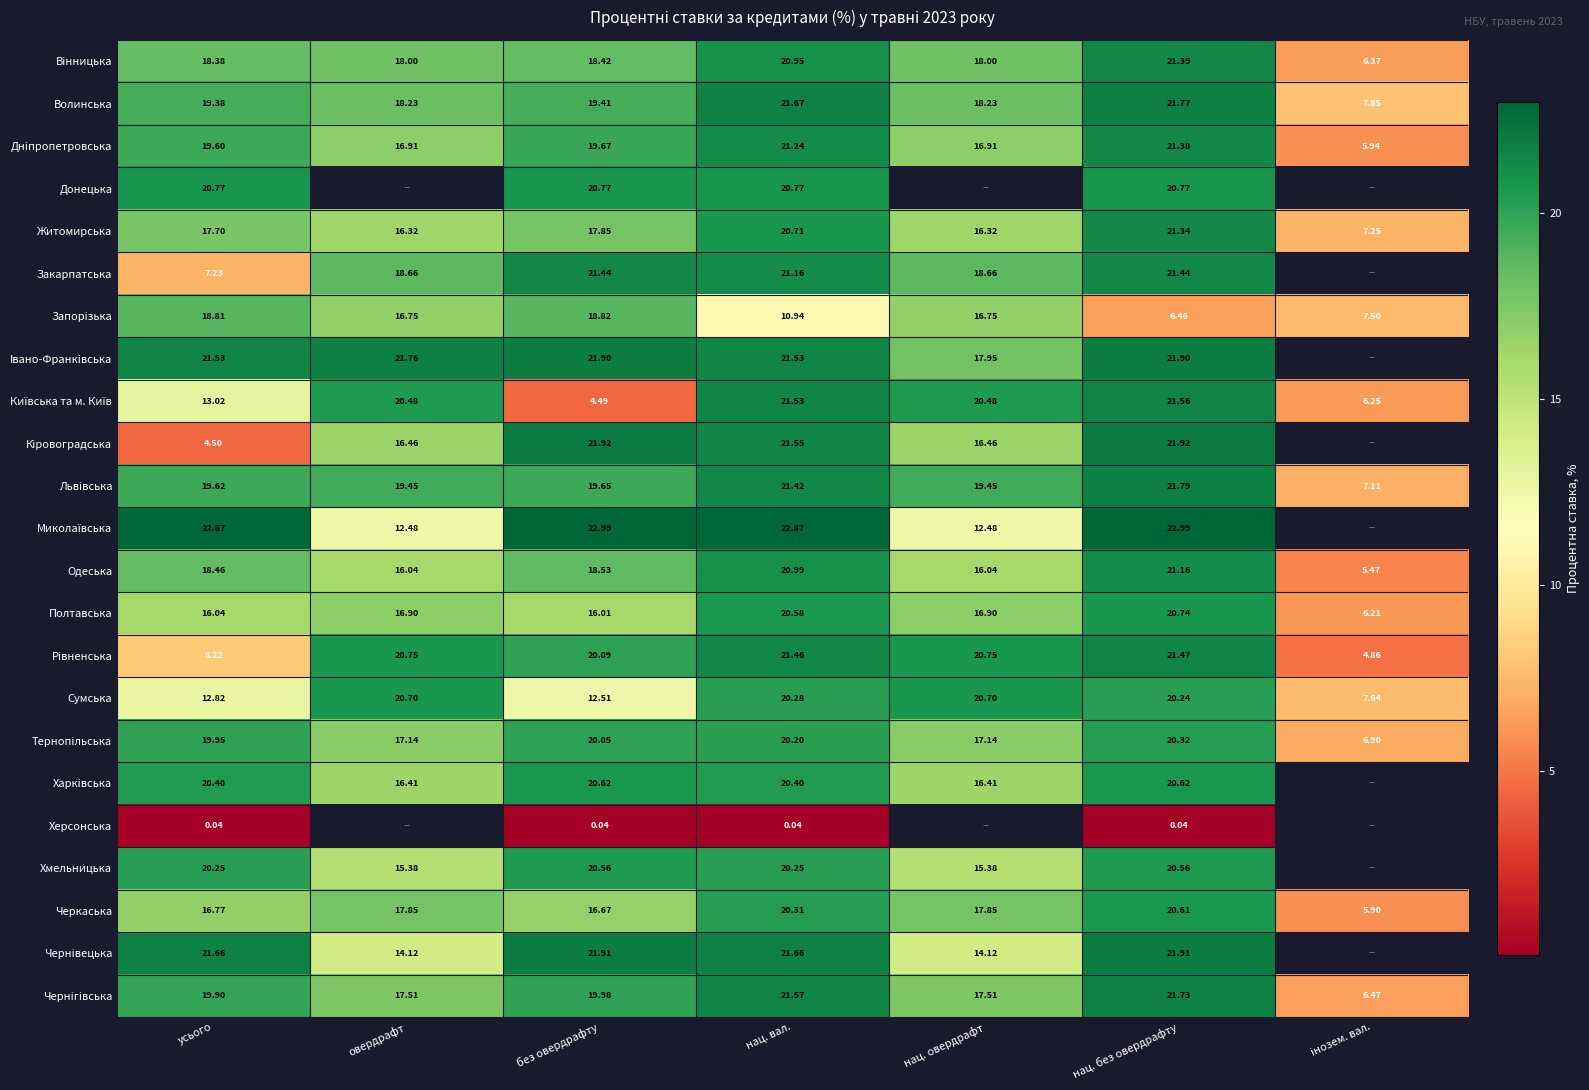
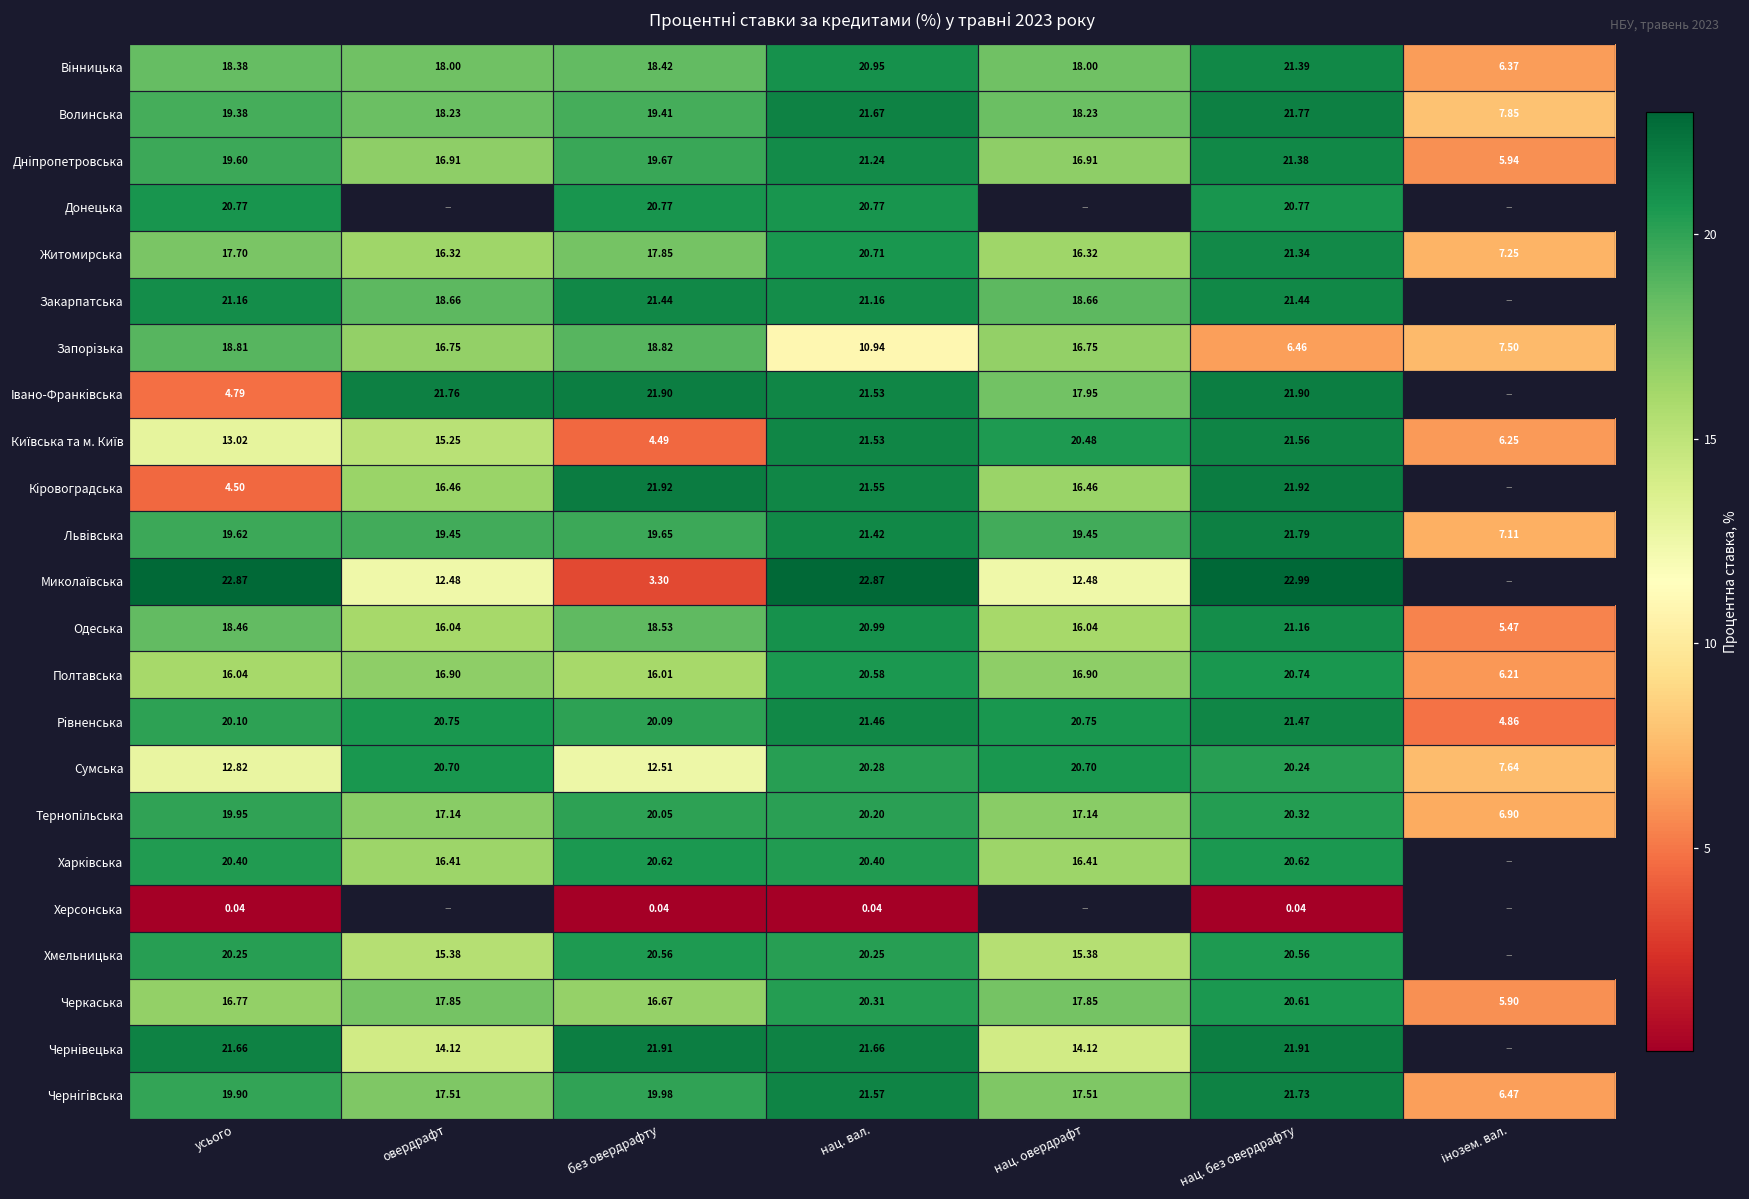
  {
    "Вiнницька": {
      "усього": 18.38,
      "овердрафт": 18.00,
      "без овердрафту": 18.42,
      "нац. вал.": 20.95,
      "нац. овердрафт": 18.00,
      "нац. без овердрафту": 21.39,
      "інозем. вал.": 6.37
    },
    "Волинська": {
      "усього": 19.38,
      "овердрафт": 18.23,
      "без овердрафту": 19.41,
      "нац. вал.": 21.67,
      "нац. овердрафт": 18.23,
      "нац. без овердрафту": 21.77,
      "інозем. вал.": 7.85
    },
    "Днiпропетровська": {
      "усього": 19.60,
      "овердрафт": 16.91,
      "без овердрафту": 19.67,
      "нац. вал.": 21.24,
      "нац. овердрафт": 16.91,
      "нац. без овердрафту": 21.38,
      "інозем. вал.": 5.94
    },
    "Донецька": {
      "усього": 20.77,
      "без овердрафту": 20.77,
      "нац. вал.": 20.77,
      "нац. без овердрафту": 20.77
    },
    "Житомирська": {
      "усього": 17.70,
      "овердрафт": 16.32,
      "без овердрафту": 17.85,
      "нац. вал.": 20.71,
      "нац. овердрафт": 16.32,
      "нац. без овердрафту": 21.34,
      "інозем. вал.": 7.25
    },
    "Закарпатська": {
-     "усього": 7.23,
+     "усього": 21.16,
      "овердрафт": 18.66,
      "без овердрафту": 21.44,
      "нац. вал.": 21.16,
      "нац. овердрафт": 18.66,
      "нац. без овердрафту": 21.44
    },
    "Запорiзька": {
      "усього": 18.81,
      "овердрафт": 16.75,
      "без овердрафту": 18.82,
      "нац. вал.": 10.94,
      "нац. овердрафт": 16.75,
      "нац. без овердрафту": 6.46,
      "інозем. вал.": 7.50
    },
    "Iвано-Франкiвська": {
-     "усього": 21.53,
+     "усього": 4.79,
      "овердрафт": 21.76,
      "без овердрафту": 21.90,
      "нац. вал.": 21.53,
      "нац. овердрафт": 17.95,
      "нац. без овердрафту": 21.90
    },
    "Київська та м. Київ": {
      "усього": 13.02,
-     "овердрафт": 20.48,
+     "овердрафт": 15.25,
      "без овердрафту": 4.49,
      "нац. вал.": 21.53,
      "нац. овердрафт": 20.48,
      "нац. без овердрафту": 21.56,
      "інозем. вал.": 6.25
    },
    "Кiровоградська": {
      "усього": 4.50,
      "овердрафт": 16.46,
      "без овердрафту": 21.92,
      "нац. вал.": 21.55,
      "нац. овердрафт": 16.46,
      "нац. без овердрафту": 21.92
    },
    "Львiвська": {
      "усього": 19.62,
      "овердрафт": 19.45,
      "без овердрафту": 19.65,
      "нац. вал.": 21.42,
      "нац. овердрафт": 19.45,
      "нац. без овердрафту": 21.79,
      "інозем. вал.": 7.11
    },
    "Миколаївська": {
      "усього": 22.87,
      "овердрафт": 12.48,
-     "без овердрафту": 22.99,
+     "без овердрафту": 3.30,
      "нац. вал.": 22.87,
      "нац. овердрафт": 12.48,
      "нац. без овердрафту": 22.99
    },
    "Одеська": {
      "усього": 18.46,
      "овердрафт": 16.04,
      "без овердрафту": 18.53,
      "нац. вал.": 20.99,
      "нац. овердрафт": 16.04,
      "нац. без овердрафту": 21.16,
      "інозем. вал.": 5.47
    },
    "Полтавська": {
      "усього": 16.04,
      "овердрафт": 16.90,
      "без овердрафту": 16.01,
      "нац. вал.": 20.58,
      "нац. овердрафт": 16.90,
      "нац. без овердрафту": 20.74,
      "інозем. вал.": 6.21
    },
    "Рiвненська": {
-     "усього": 8.22,
+     "усього": 20.10,
      "овердрафт": 20.75,
      "без овердрафту": 20.09,
      "нац. вал.": 21.46,
      "нац. овердрафт": 20.75,
      "нац. без овердрафту": 21.47,
      "інозем. вал.": 4.86
    },
    "Сумська": {
      "усього": 12.82,
      "овердрафт": 20.70,
      "без овердрафту": 12.51,
      "нац. вал.": 20.28,
      "нац. овердрафт": 20.70,
      "нац. без овердрафту": 20.24,
      "інозем. вал.": 7.64
    },
    "Тернопiльська": {
      "усього": 19.95,
      "овердрафт": 17.14,
      "без овердрафту": 20.05,
      "нац. вал.": 20.20,
      "нац. овердрафт": 17.14,
      "нац. без овердрафту": 20.32,
      "інозем. вал.": 6.90
    },
    "Харкiвська": {
      "усього": 20.40,
      "овердрафт": 16.41,
      "без овердрафту": 20.62,
      "нац. вал.": 20.40,
      "нац. овердрафт": 16.41,
      "нац. без овердрафту": 20.62
    },
    "Херсонська": {
      "усього": 0.04,
      "без овердрафту": 0.04,
      "нац. вал.": 0.04,
      "нац. без овердрафту": 0.04
    },
    "Хмельницька": {
      "усього": 20.25,
      "овердрафт": 15.38,
      "без овердрафту": 20.56,
      "нац. вал.": 20.25,
      "нац. овердрафт": 15.38,
      "нац. без овердрафту": 20.56
    },
    "Черкаська": {
      "усього": 16.77,
      "овердрафт": 17.85,
      "без овердрафту": 16.67,
      "нац. вал.": 20.31,
      "нац. овердрафт": 17.85,
      "нац. без овердрафту": 20.61,
      "інозем. вал.": 5.90
    },
    "Чернiвецька": {
      "усього": 21.66,
      "овердрафт": 14.12,
      "без овердрафту": 21.91,
      "нац. вал.": 21.66,
      "нац. овердрафт": 14.12,
      "нац. без овердрафту": 21.91
    },
    "Чернiгiвська": {
      "усього": 19.90,
      "овердрафт": 17.51,
      "без овердрафту": 19.98,
      "нац. вал.": 21.57,
      "нац. овердрафт": 17.51,
      "нац. без овердрафту": 21.73,
      "інозем. вал.": 6.47
    }
  }
